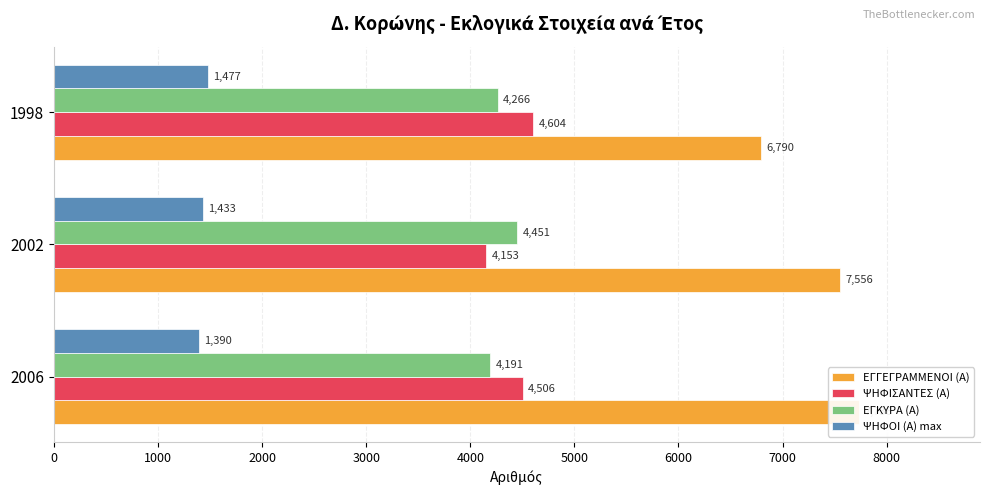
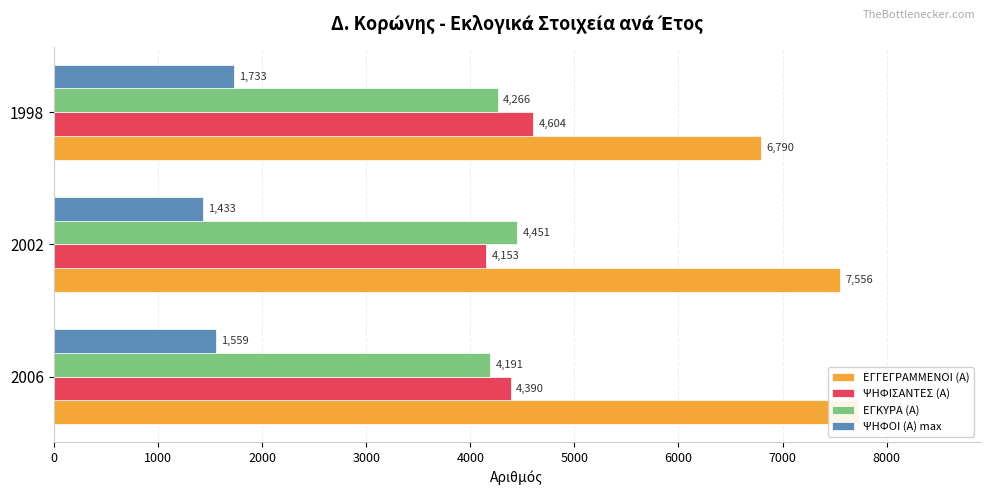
  {
    "ΕΓΓΕΓΡΑΜΜΕΝΟΙ (Α)": {
      "1998": "6,790",
      "2002": "7,556"
    },
    "ΨΗΦΙΣΑΝΤΕΣ (Α)": {
      "1998": "4,604",
      "2002": "4,153",
-     "2006": "4,506"
+     "2006": "4,390"
    },
    "ΕΓΚΥΡΑ (Α)": {
      "1998": "4,266",
      "2002": "4,451",
      "2006": "4,191"
    },
    "ΨΗΦΟΙ (Α) max": {
-     "1998": "1,477",
+     "1998": "1,733",
      "2002": "1,433",
-     "2006": "1,390"
+     "2006": "1,559"
    }
  }
